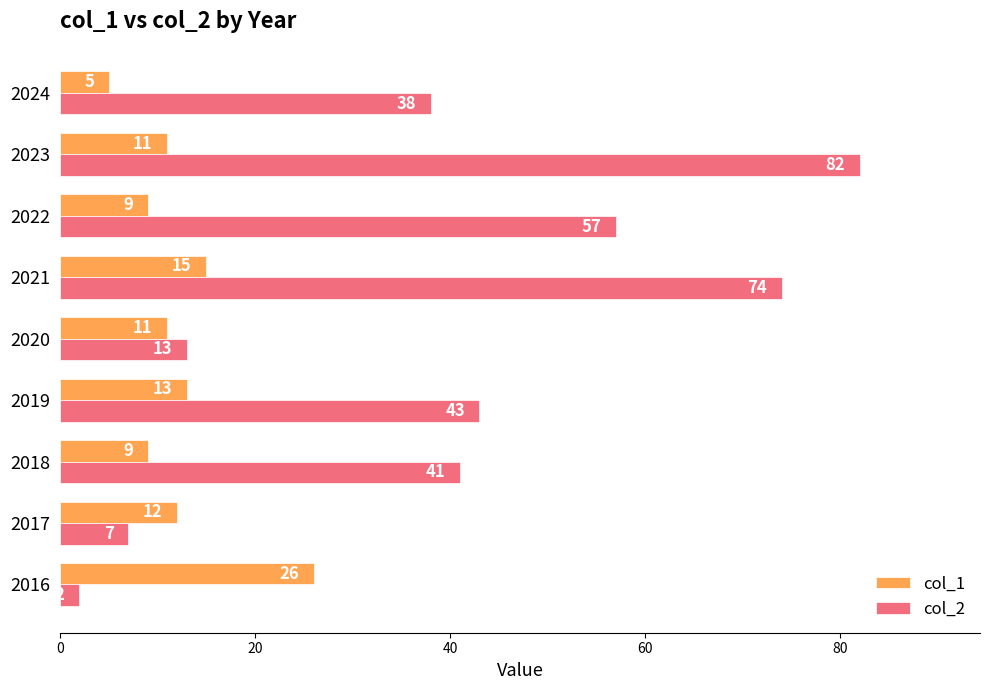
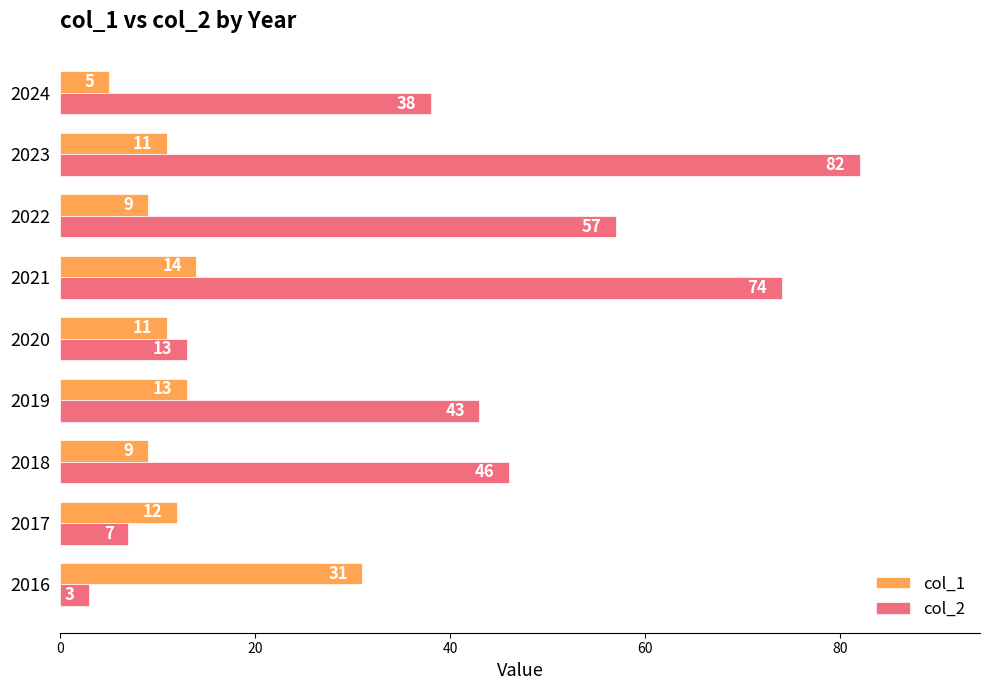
  {
    "col_1": {
      "2024": 5,
      "2023": 11,
      "2022": 9,
-     "2021": 15,
+     "2021": 14,
      "2020": 11,
      "2019": 13,
      "2018": 9,
      "2017": 12,
-     "2016": 26
+     "2016": 31
    },
    "col_2": {
      "2024": 38,
      "2023": 82,
      "2022": 57,
      "2021": 74,
      "2020": 13,
      "2019": 43,
-     "2018": 41,
+     "2018": 46,
      "2017": 7,
-     "2016": 2
+     "2016": 3
    }
  }
